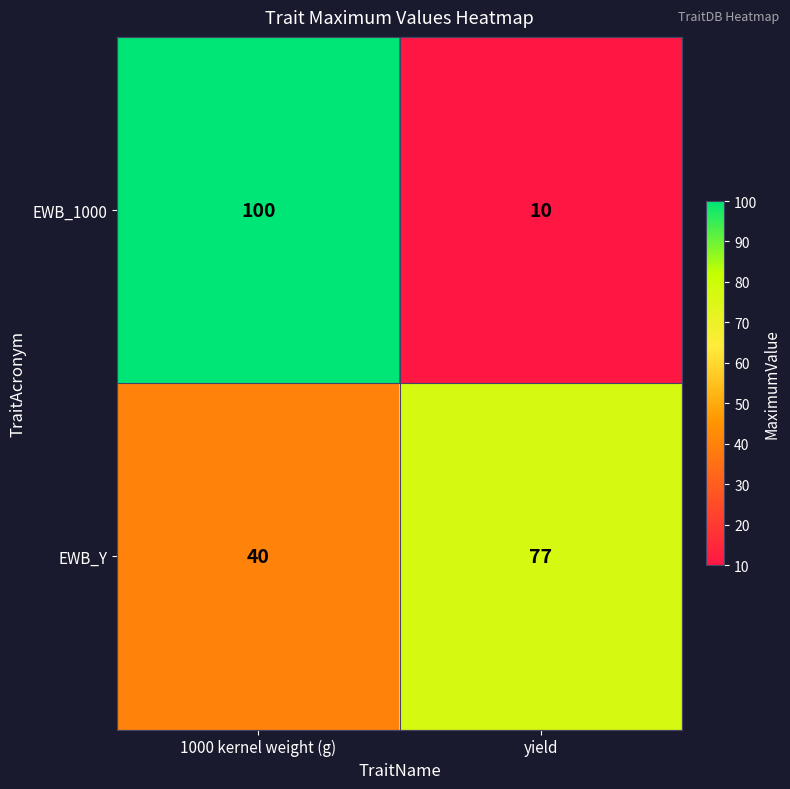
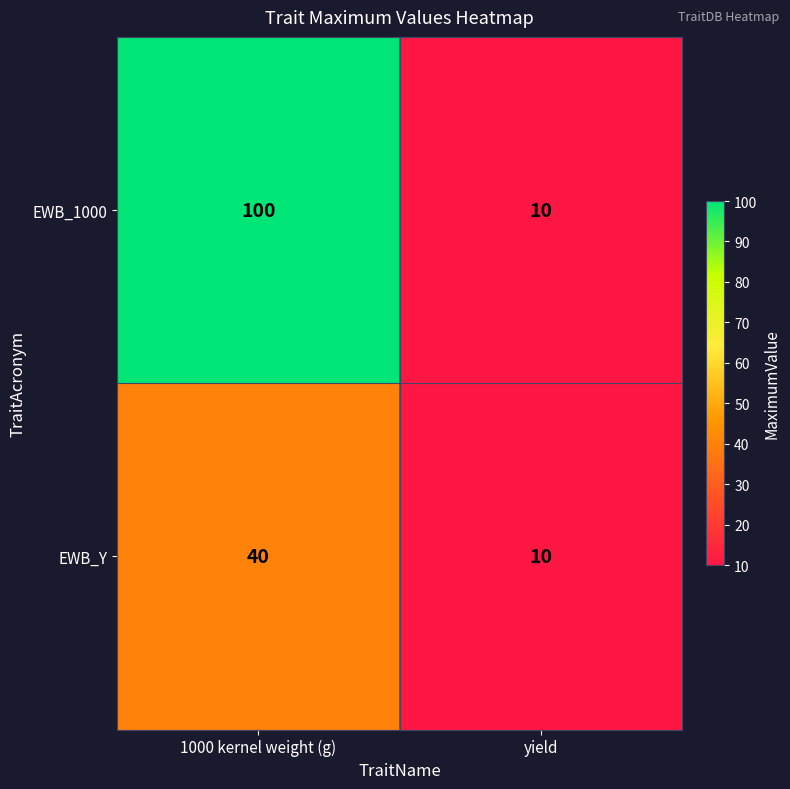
  {
    "EWB_1000": {
      "1000 kernel weight (g)": 100,
      "yield": 10
    },
    "EWB_Y": {
      "1000 kernel weight (g)": 40,
-     "yield": 77
+     "yield": 10
    }
  }
